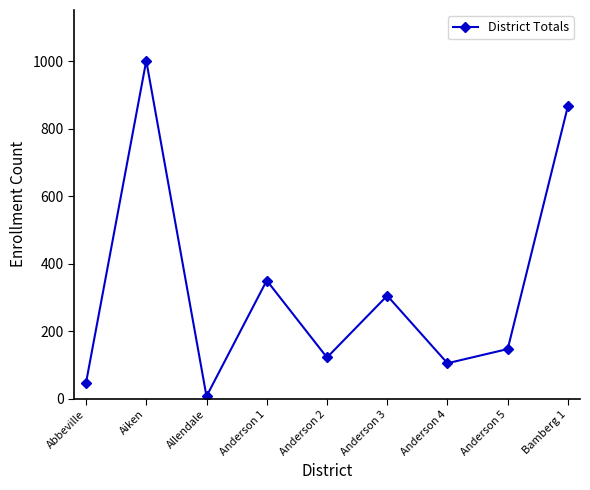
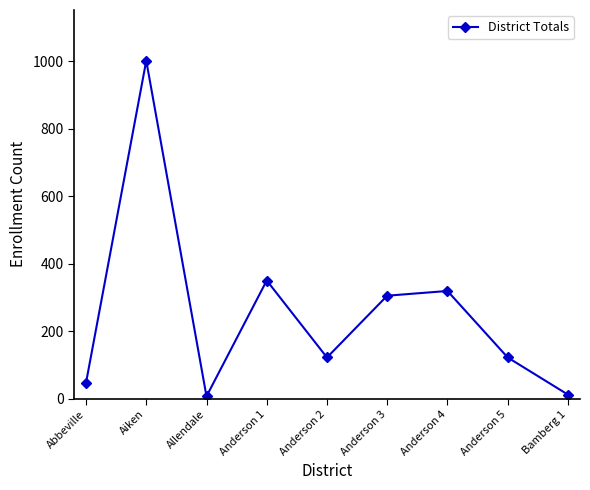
  {
    "Abbeville": 50,
    "Aiken": 1000,
    "Allendale": 10,
    "Anderson 1": 350,
    "Anderson 2": 120,
    "Anderson 3": 310,
-   "Anderson 4": 110,
-   "Anderson 5": 150,
-   "Bamberg 1": 870
+   "Anderson 4": 320,
+   "Anderson 5": 120,
+   "Bamberg 1": 10
  }
